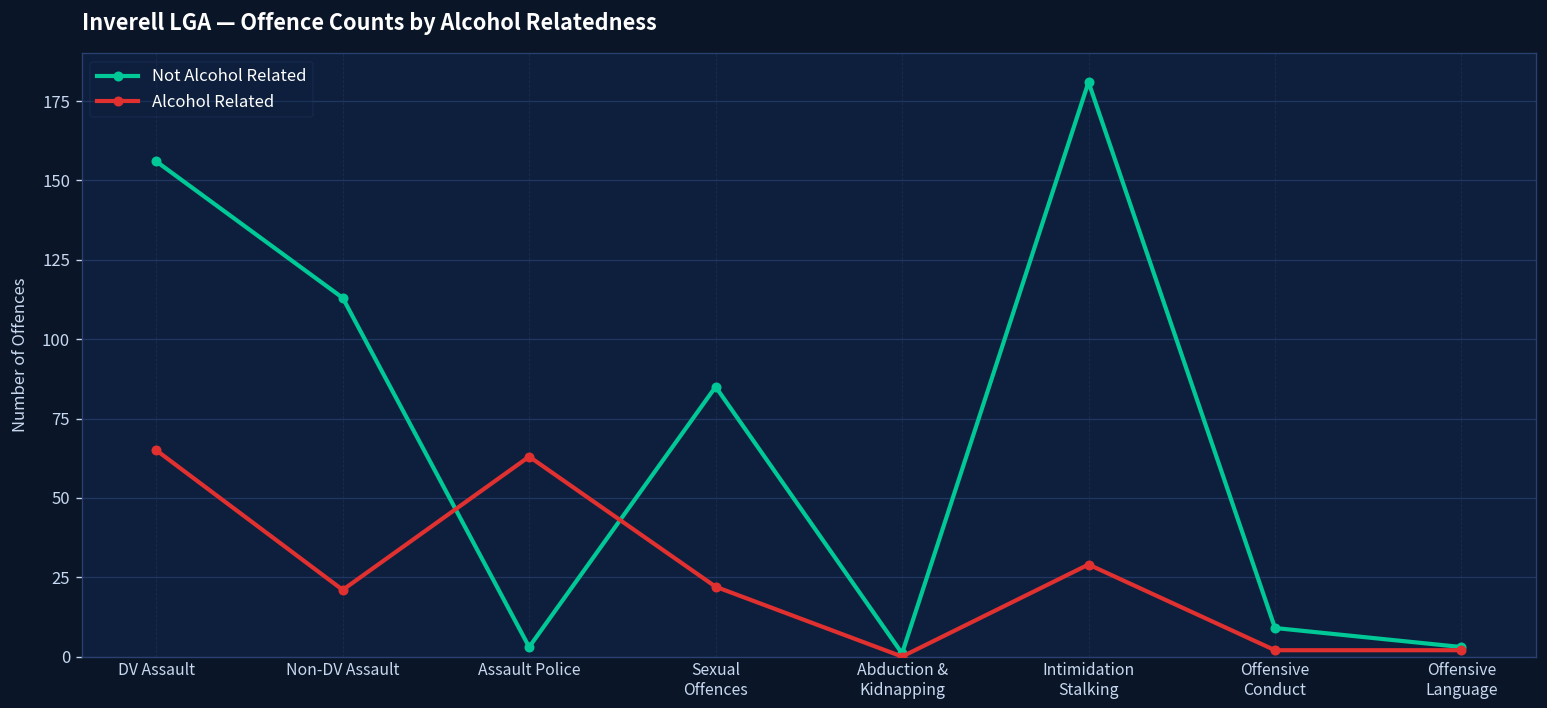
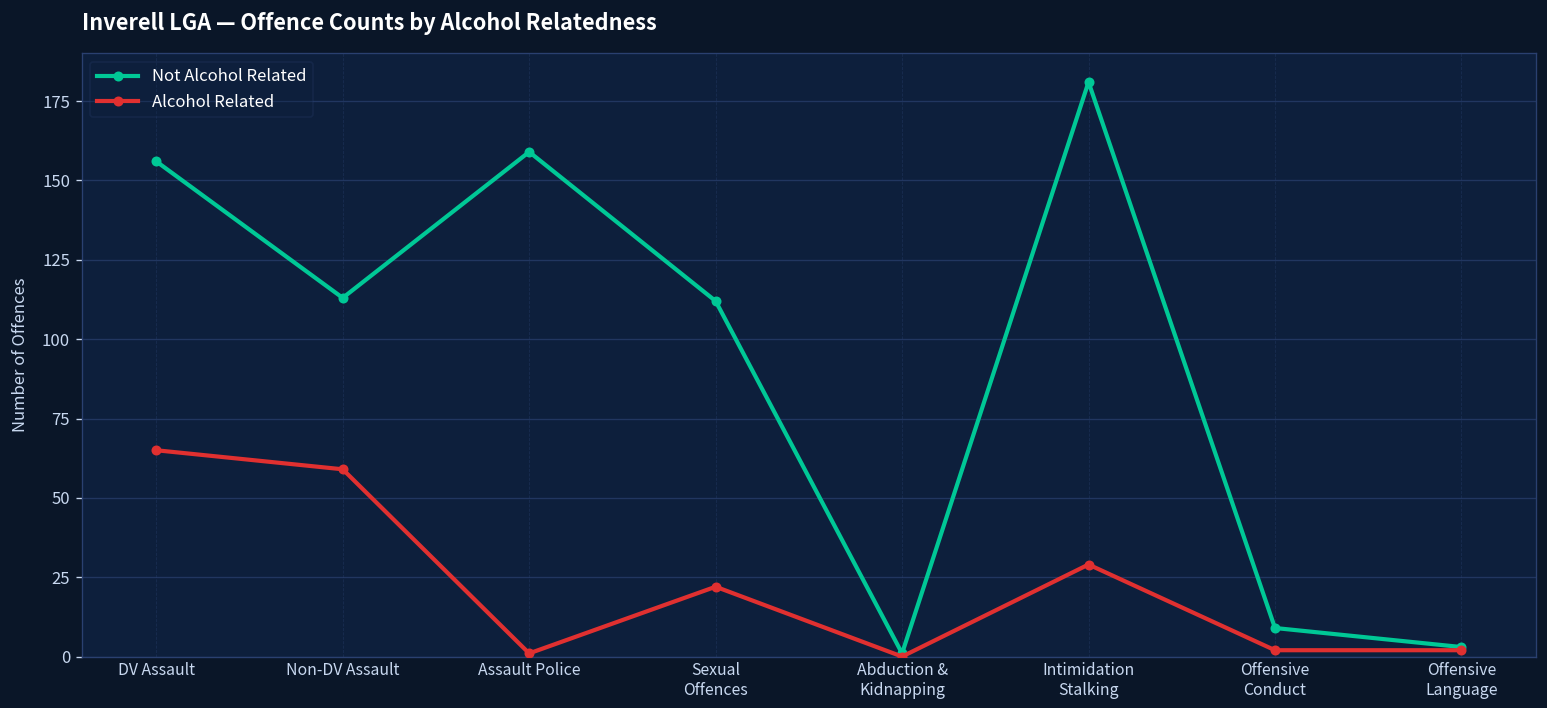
  {
    "Not Alcohol Related": {
      "DV Assault": 156,
      "Non-DV Assault": 113,
-     "Assault Police": 3,
-     "Sexual Offences": 85,
+     "Assault Police": 159,
+     "Sexual Offences": 112,
      "Abduction & Kidnapping": 1,
      "Intimidation Stalking": 181,
      "Offensive Conduct": 9,
      "Offensive Language": 3
    },
    "Alcohol Related": {
      "DV Assault": 65,
-     "Non-DV Assault": 21,
-     "Assault Police": 63,
+     "Non-DV Assault": 59,
+     "Assault Police": 1,
      "Sexual Offences": 22,
      "Abduction & Kidnapping": 0,
      "Intimidation Stalking": 29,
      "Offensive Conduct": 2,
      "Offensive Language": 2
    }
  }
